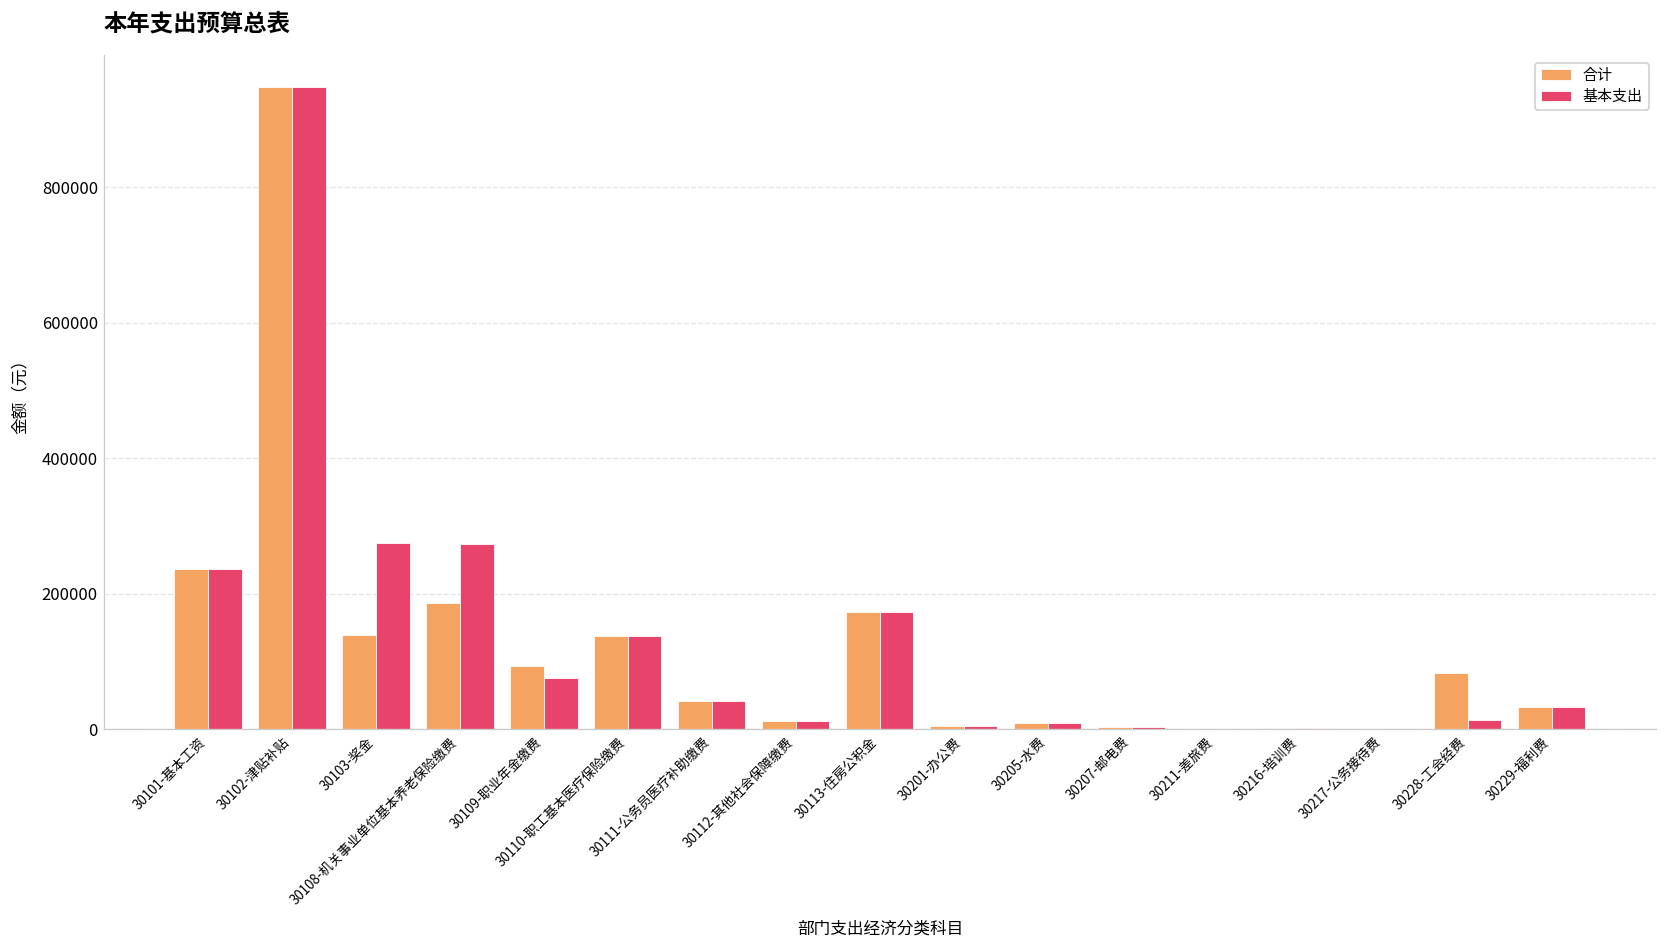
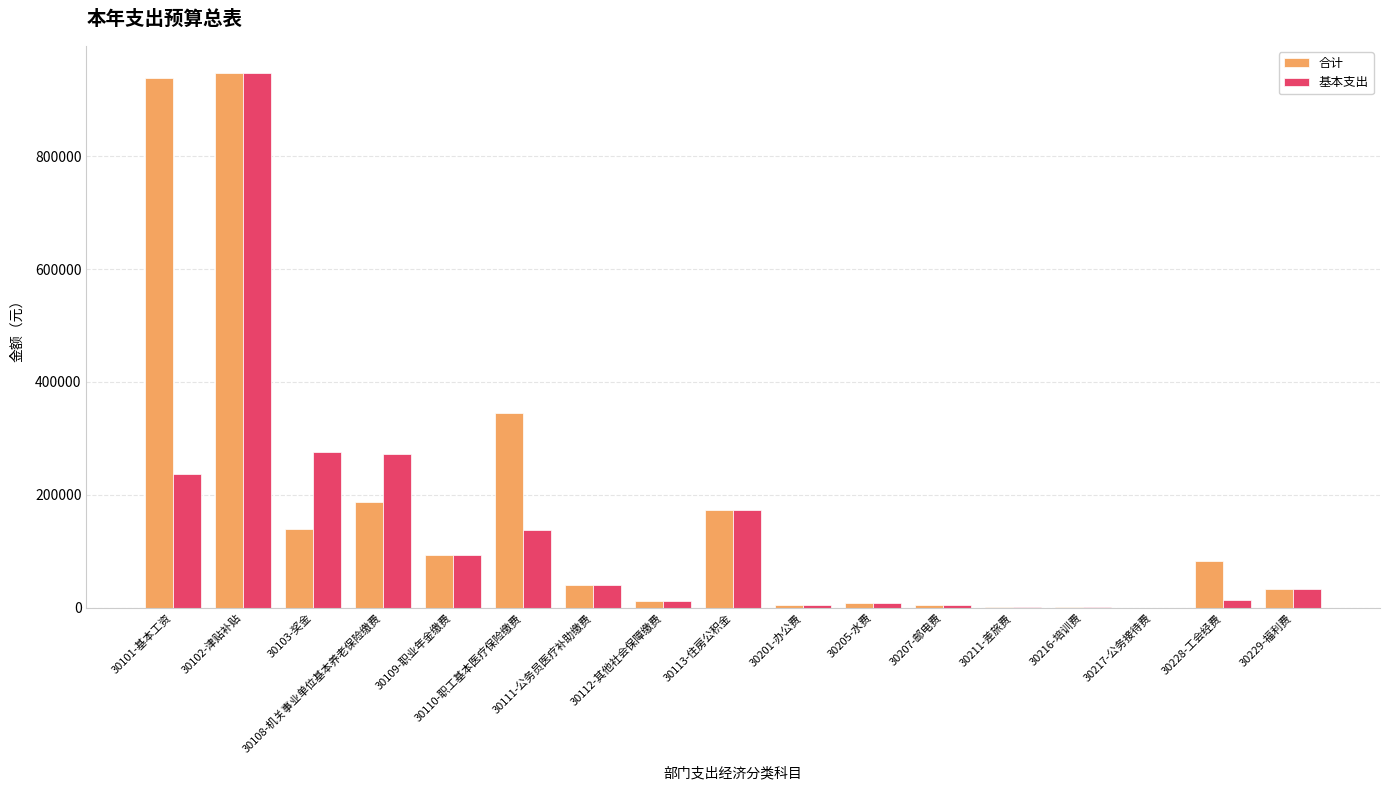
  {
    "合计": {
-     "30101-基本工资": 240000,
+     "30101-基本工资": 940000,
      "30102-津贴补贴": 950000,
      "30103-奖金": 140000,
      "30108-机关事业单位基本养老保险缴费": 190000,
      "30109-职业年金缴费": 90000,
-     "30110-职工基本医疗保险缴费": 140000,
+     "30110-职工基本医疗保险缴费": 350000,
      "30111-公务员医疗补助缴费": 40000,
      "30112-其他社会保障缴费": 10000,
      "30113-住房公积金": 170000,
      "30201-办公费": 10000,
      "30205-水费": 10000,
      "30228-工会经费": 80000,
      "30229-福利费": 30000
    },
    "基本支出": {
      "30101-基本工资": 240000,
      "30102-津贴补贴": 950000,
      "30103-奖金": 280000,
      "30108-机关事业单位基本养老保险缴费": 270000,
-     "30109-职业年金缴费": 80000,
+     "30109-职业年金缴费": 90000,
      "30110-职工基本医疗保险缴费": 140000,
      "30111-公务员医疗补助缴费": 40000,
      "30112-其他社会保障缴费": 10000,
      "30113-住房公积金": 170000,
      "30201-办公费": 10000,
      "30205-水费": 10000,
      "30228-工会经费": 10000,
      "30229-福利费": 30000
    }
  }
